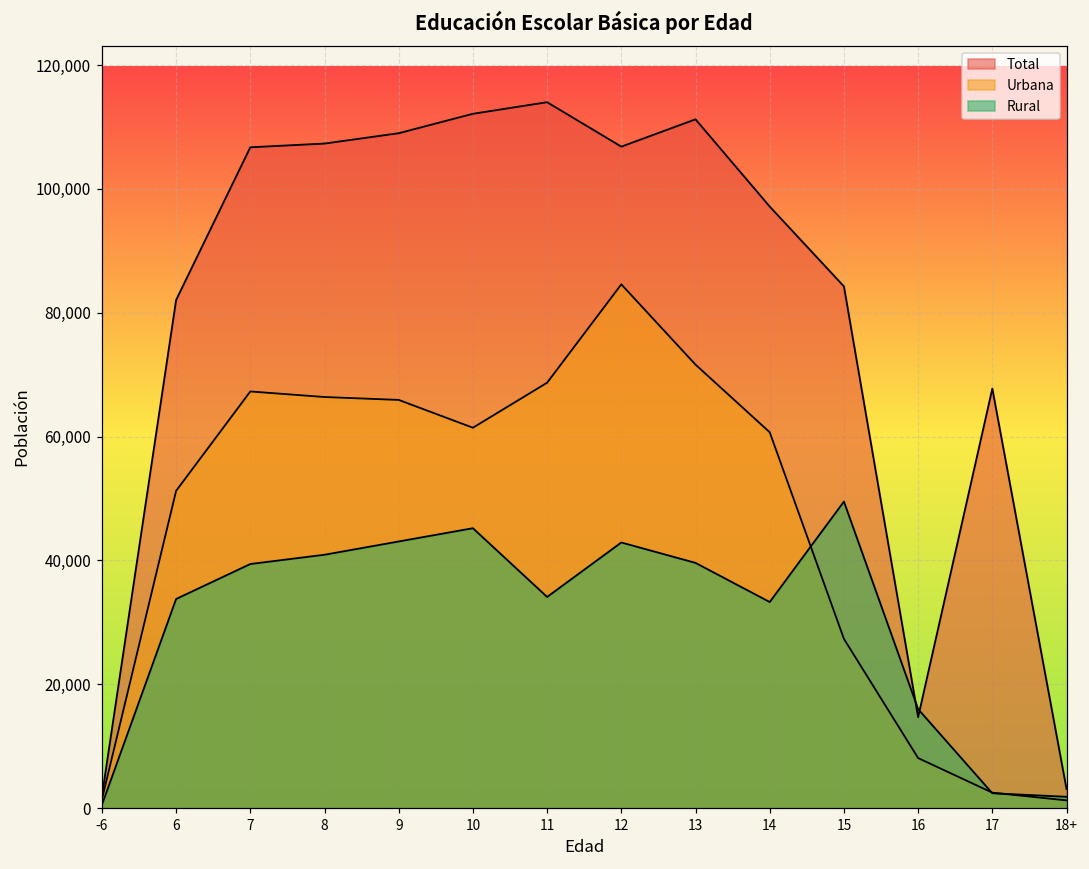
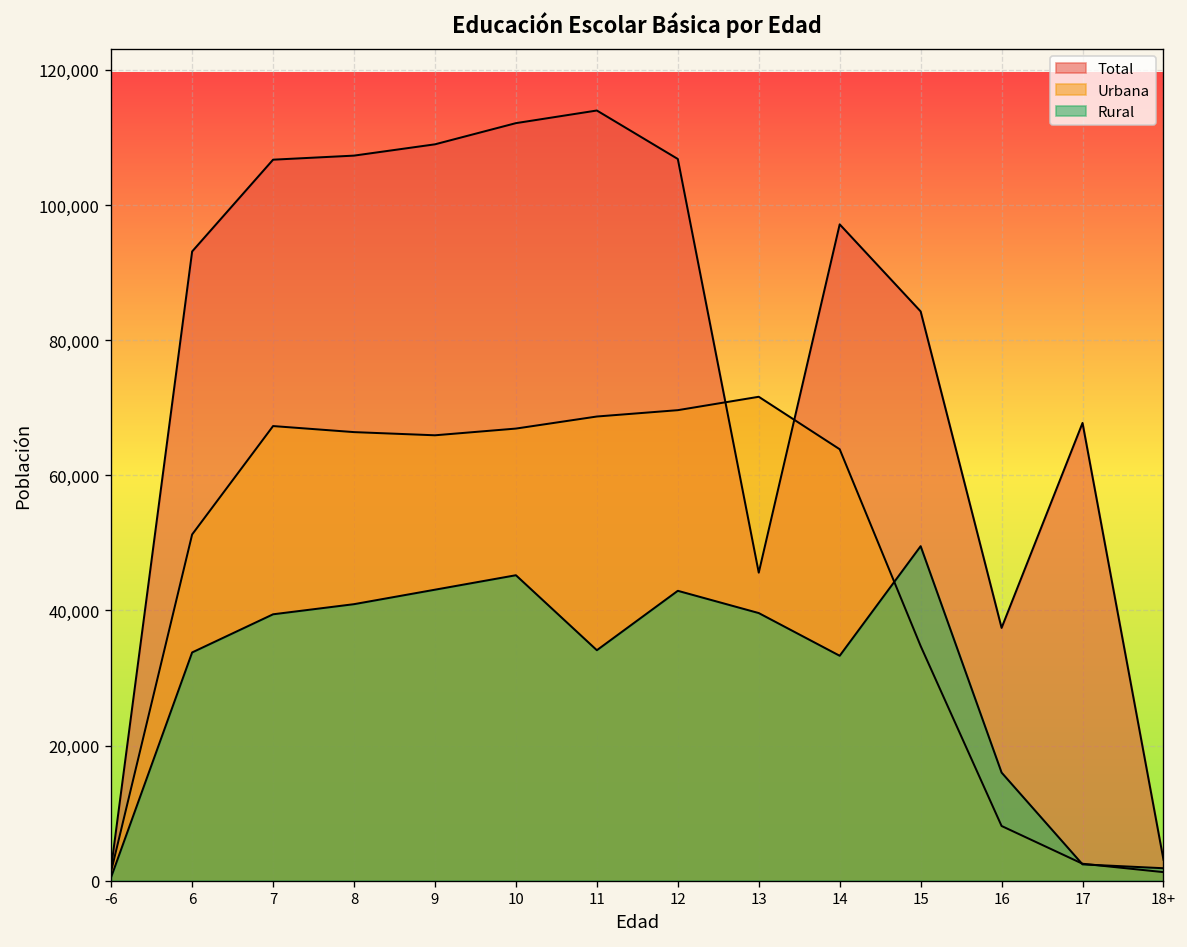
  {
    "Total": {
      "-6": "2,000",
-     "6": "82,000",
+     "6": "93,000",
      "7": "107,000",
      "8": "107,000",
      "9": "109,000",
      "10": "112,000",
      "11": "114,000",
      "12": "107,000",
-     "13": "111,000",
+     "13": "46,000",
      "14": "97,000",
      "15": "84,000",
-     "16": "15,000",
+     "16": "37,000",
      "17": "68,000",
      "18+": "3,000"
    },
    "Urbana": {
      "-6": "1,000",
      "6": "51,000",
      "7": "67,000",
      "8": "66,000",
      "9": "66,000",
-     "10": "61,000",
+     "10": "67,000",
      "11": "69,000",
-     "12": "85,000",
+     "12": "70,000",
      "13": "72,000",
-     "14": "61,000",
-     "15": "27,000",
+     "14": "64,000",
+     "15": "35,000",
      "16": "8,000",
      "18+": "1,000"
    },
    "Rural": {
      "-6": "1,000",
      "6": "34,000",
      "7": "39,000",
      "8": "41,000",
      "9": "43,000",
      "10": "45,000",
      "11": "34,000",
      "12": "43,000",
      "13": "40,000",
      "14": "33,000",
      "15": "50,000",
      "16": "16,000",
      "18+": "2,000"
    }
  }
